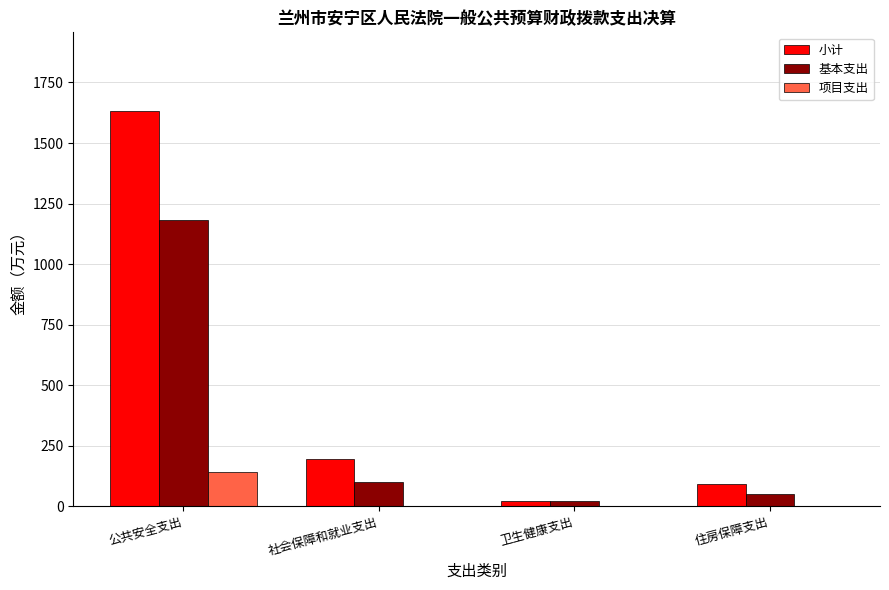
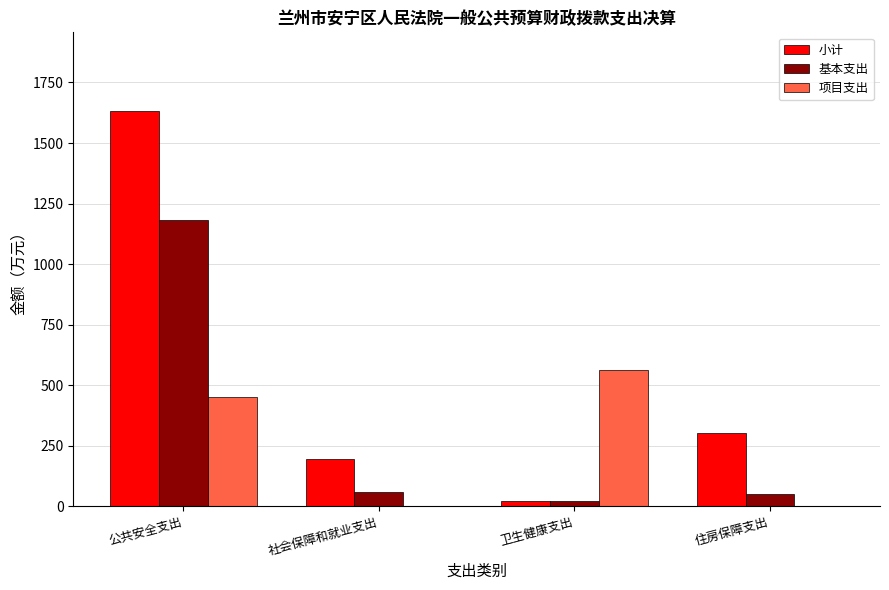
  {
    "小计": {
      "公共安全支出": 1630,
      "社会保障和就业支出": 200,
      "卫生健康支出": 20,
-     "住房保障支出": 90
+     "住房保障支出": 300
    },
    "基本支出": {
      "公共安全支出": 1180,
-     "社会保障和就业支出": 100,
+     "社会保障和就业支出": 60,
      "卫生健康支出": 20,
      "住房保障支出": 50
    },
    "项目支出": {
-     "公共安全支出": 140,
+     "公共安全支出": 450,
      "社会保障和就业支出": 0,
-     "卫生健康支出": 0,
+     "卫生健康支出": 560,
      "住房保障支出": 0
    }
  }
